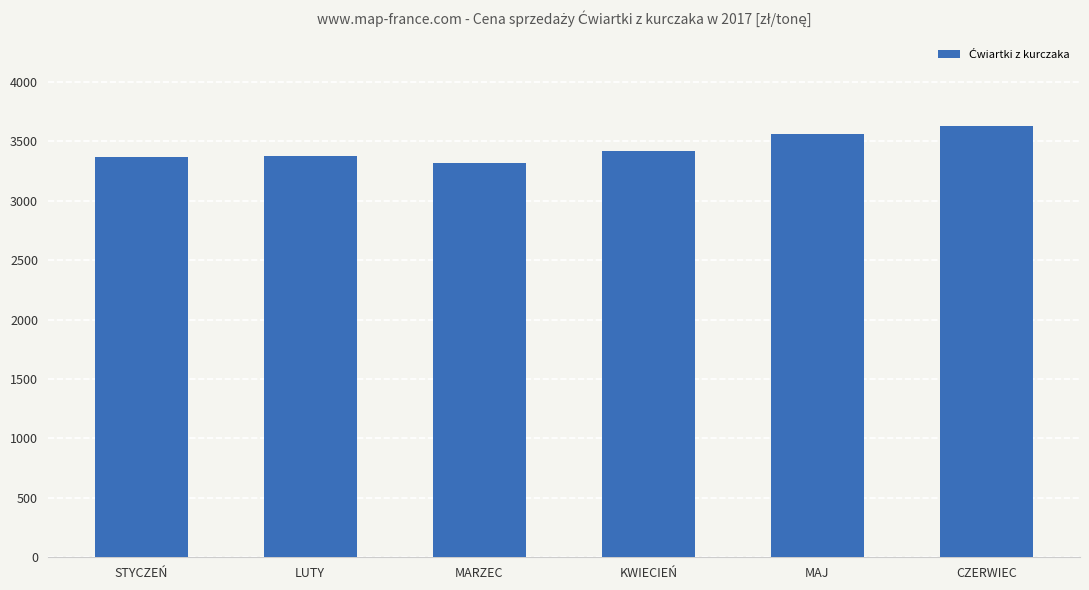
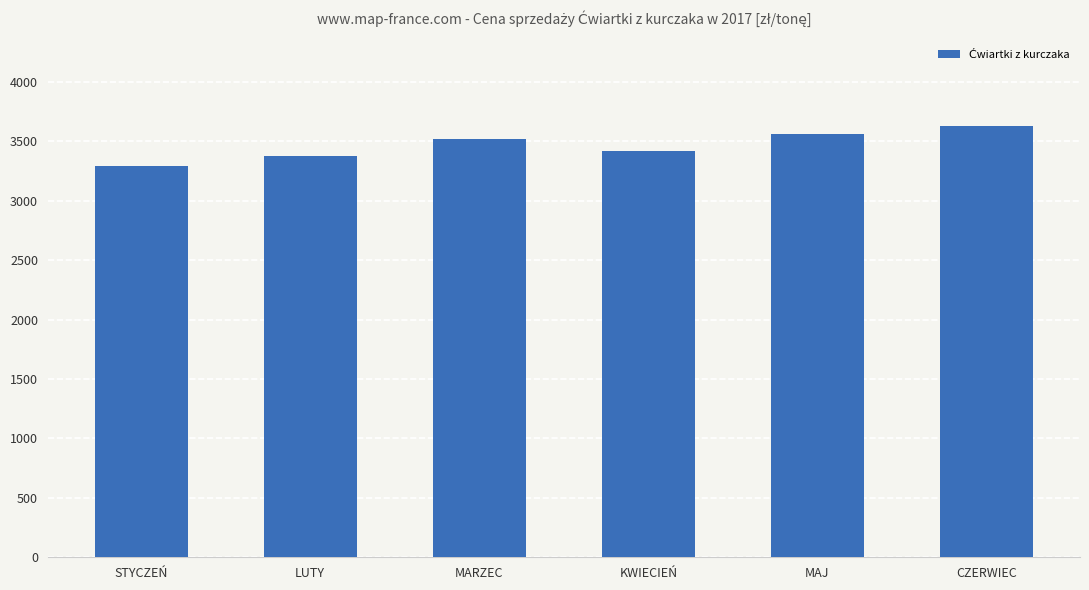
  {
-   "STYCZEŃ": 3370,
+   "STYCZEŃ": 3290,
    "LUTY": 3380,
-   "MARZEC": 3320,
+   "MARZEC": 3520,
    "KWIECIEŃ": 3420,
    "MAJ": 3560,
    "CZERWIEC": 3630
  }
